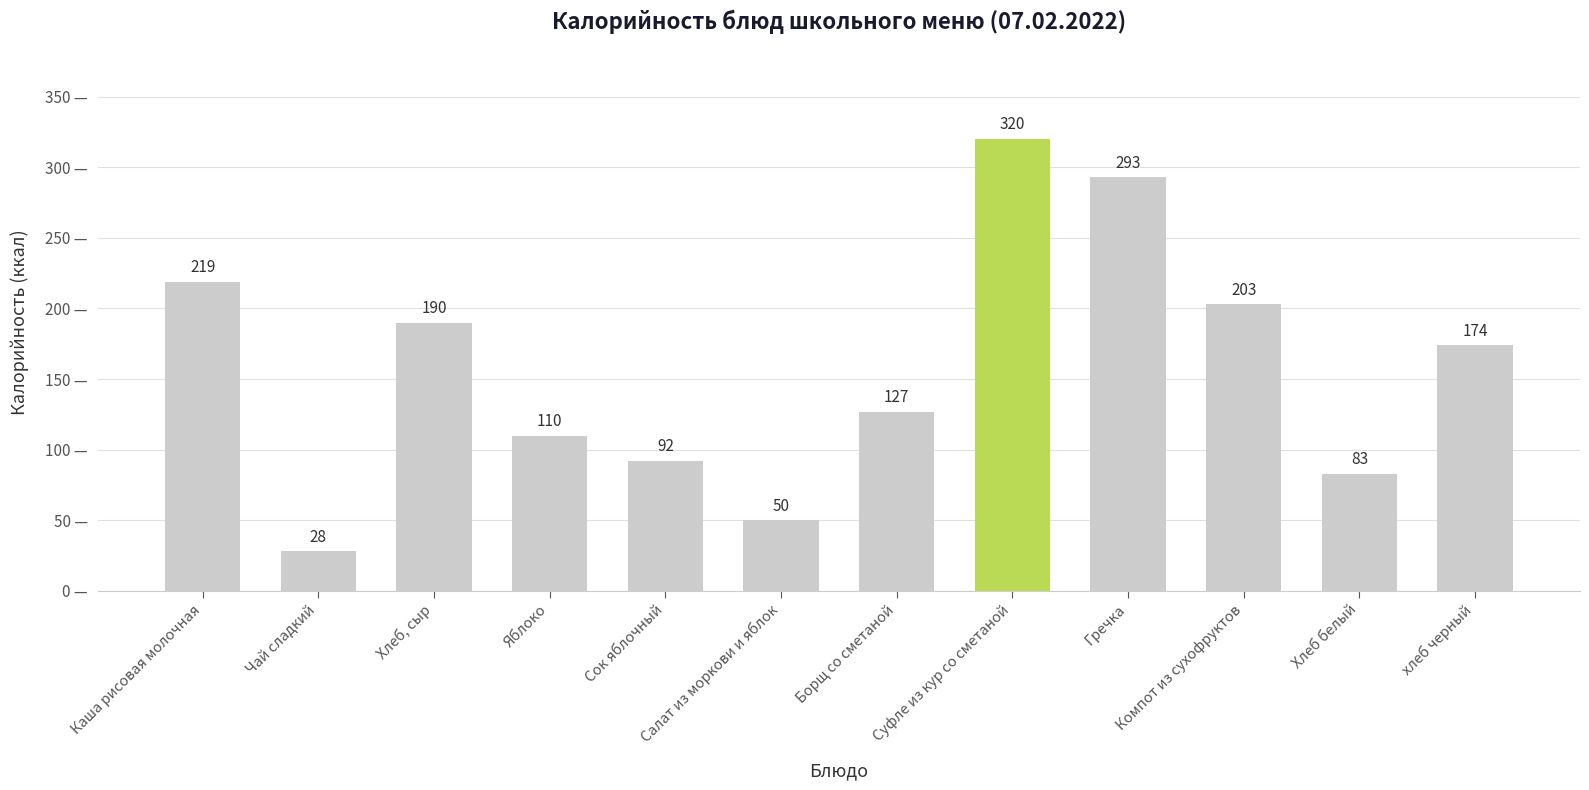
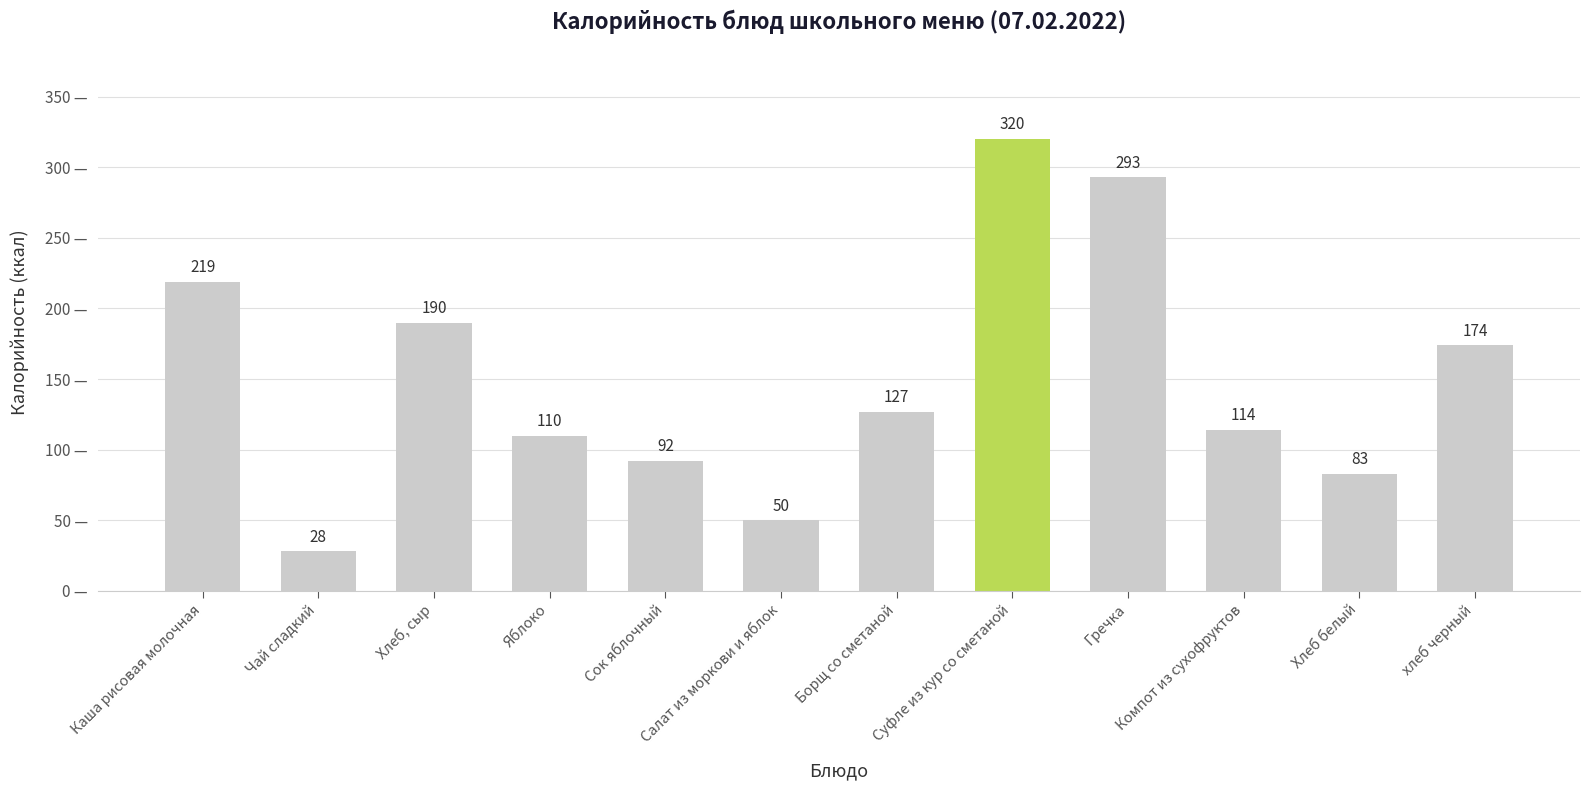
  {
    "Каша рисовая молочная": 219,
    "Чай сладкий": 28,
    "Хлеб, сыр": 190,
    "Яблоко": 110,
    "Сок яблочный": 92,
    "Салат из моркови и яблок": 50,
    "Борщ со сметаной": 127,
    "Суфле из кур со сметаной": 320,
    "Гречка": 293,
-   "Компот из сухофруктов": 203,
+   "Компот из сухофруктов": 114,
    "Хлеб белый": 83,
    "хлеб черный": 174
  }
